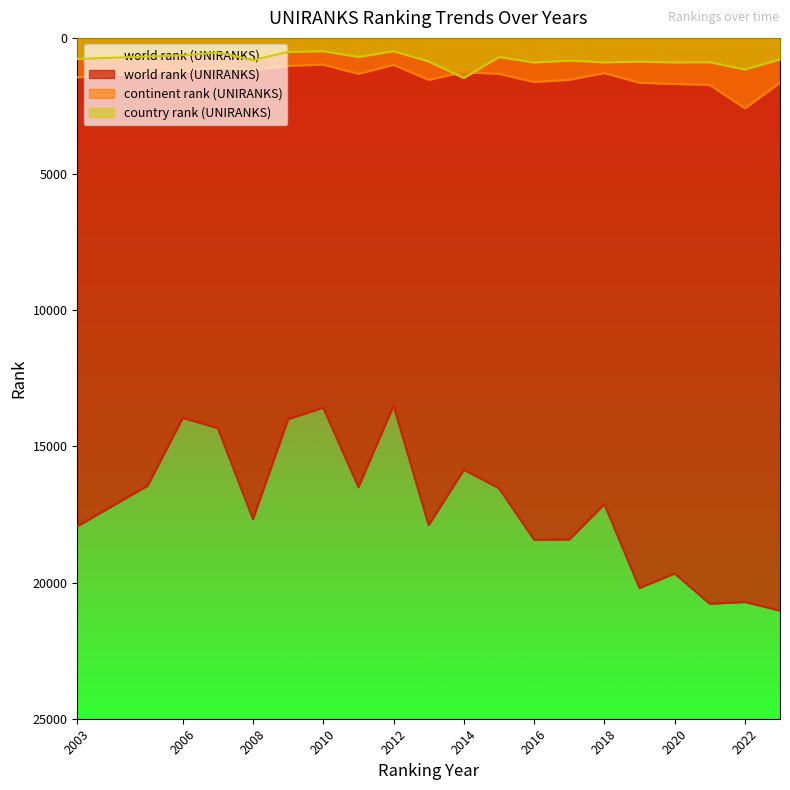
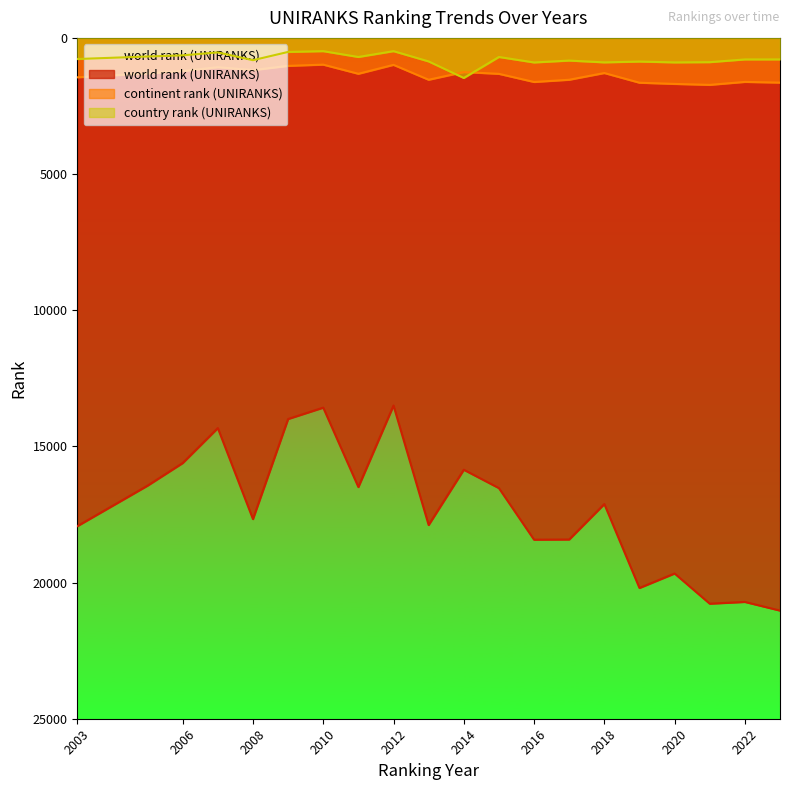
  {
    "world rank (UNIRANKS)": {
      "2003": 17900,
-     "2006": 14000,
+     "2006": 15600,
      "2008": 17700,
      "2010": 13600,
      "2012": 13500,
      "2014": 15900,
      "2016": 18400,
      "2018": 17100,
      "2020": 19700,
      "2022": 20700
    },
    "continent rank (UNIRANKS)": {
      "2003": 1400,
      "2010": 1000,
      "2012": 1000,
      "2014": 1300,
      "2016": 1600,
      "2018": 1300,
      "2020": 1700,
-     "2022": 2600
+     "2022": 1600
    },
    "country rank (UNIRANKS)": {
      "2003": 800,
      "2010": 500,
      "2012": 500,
      "2014": 1500,
      "2016": 900,
      "2018": 900,
      "2020": 900,
-     "2022": 1200
+     "2022": 800
    }
  }
